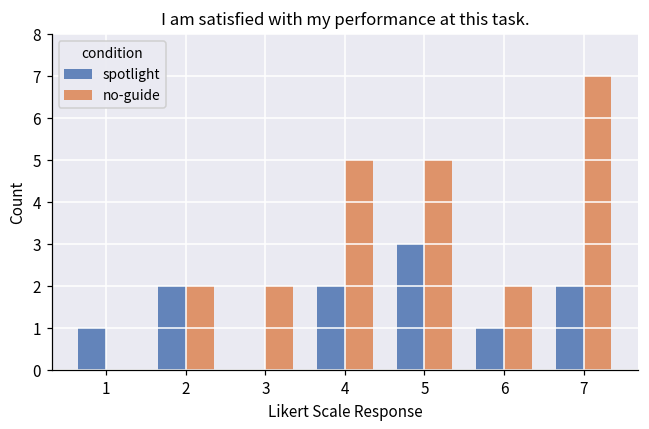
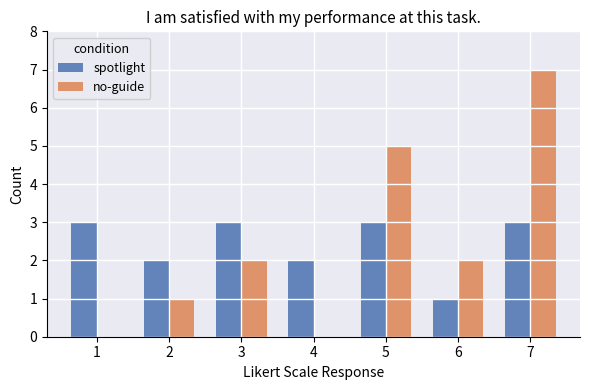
  {
    "spotlight": {
-     "1": 1,
+     "1": 3,
      "2": 2,
-     "3": 0,
+     "3": 3,
      "4": 2,
      "5": 3,
      "6": 1,
-     "7": 2
+     "7": 3
    },
    "no-guide": {
      "1": 0,
-     "2": 2,
+     "2": 1,
      "3": 2,
-     "4": 5,
+     "4": 0,
      "5": 5,
      "6": 2,
      "7": 7
    }
  }
